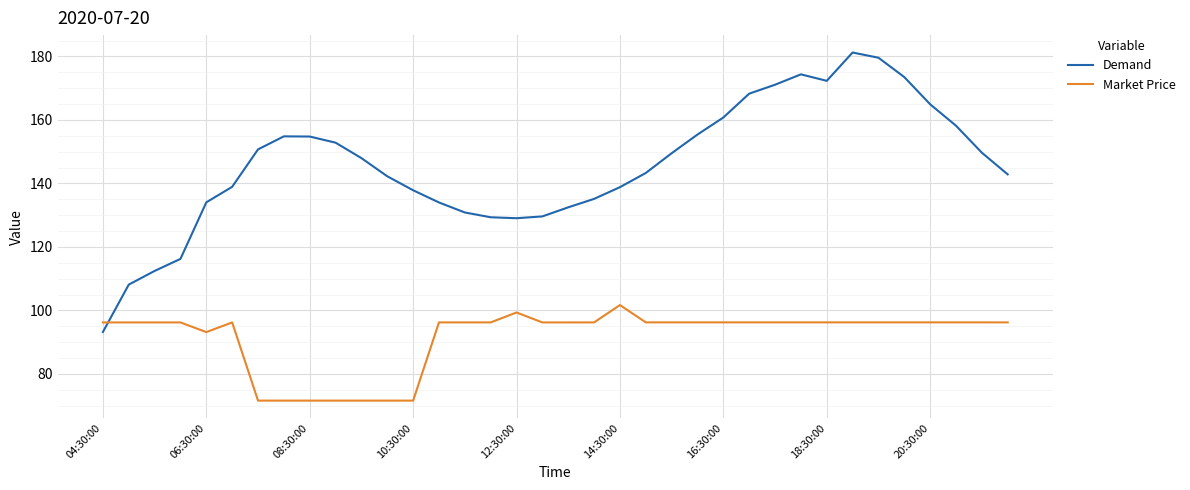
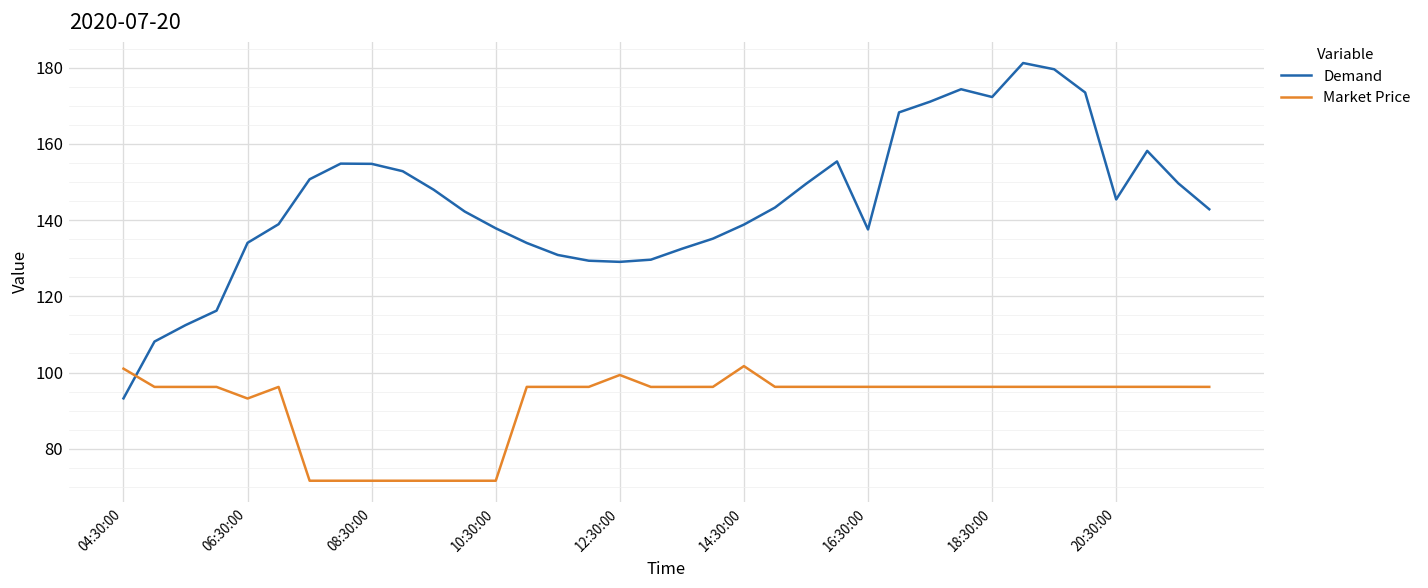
  {
    "Demand": {
      "04:30:00": 93,
      "06:30:00": 134,
      "08:30:00": 155,
      "10:30:00": 138,
      "12:30:00": 129,
      "14:30:00": 139,
-     "16:30:00": 161,
+     "16:30:00": 138,
      "18:30:00": 172,
-     "20:30:00": 165
+     "20:30:00": 145
    },
    "Market Price": {
-     "04:30:00": 96,
+     "04:30:00": 101,
      "06:30:00": 93,
      "08:30:00": 72,
      "10:30:00": 72,
      "12:30:00": 99,
      "14:30:00": 102,
      "16:30:00": 96,
      "18:30:00": 96,
      "20:30:00": 96
    }
  }
